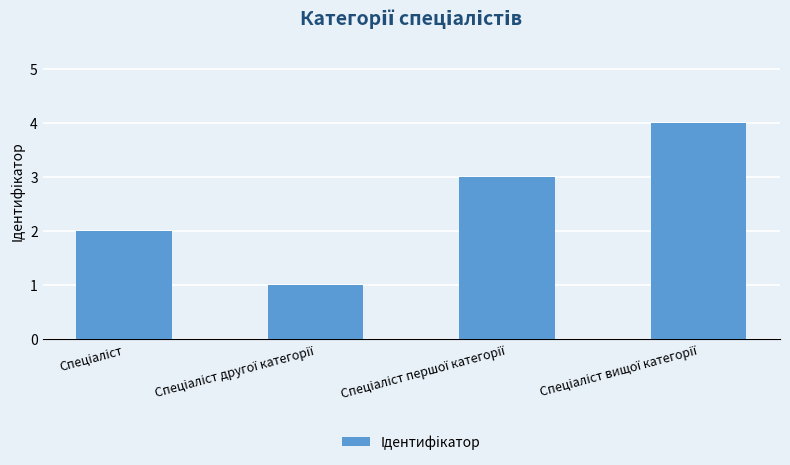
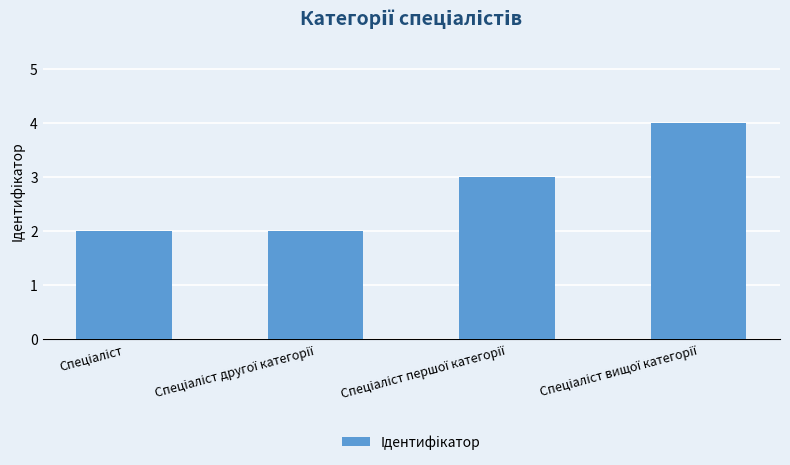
  {
    "Спеціаліст": 2,
-   "Спеціаліст другої категорії": 1,
+   "Спеціаліст другої категорії": 2,
    "Спеціаліст першої категорії": 3,
    "Спеціаліст вищої категорії": 4
  }
